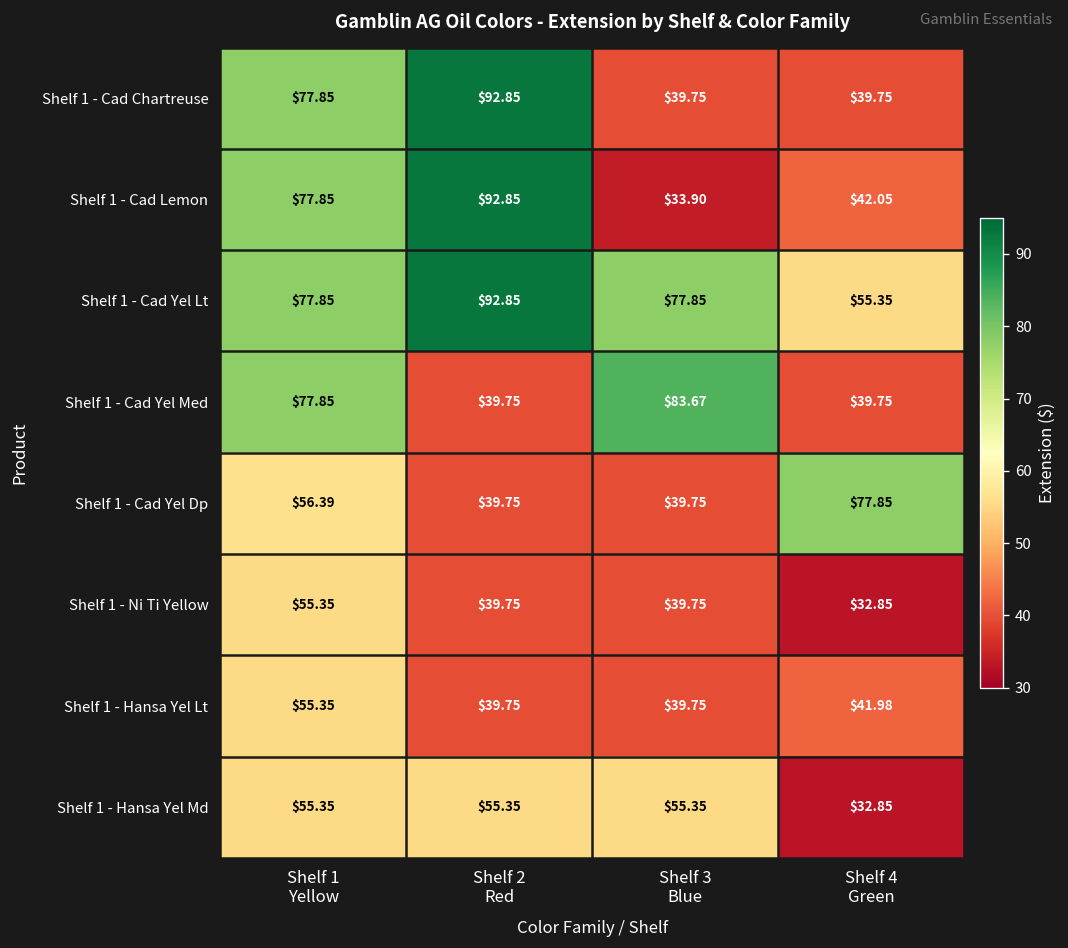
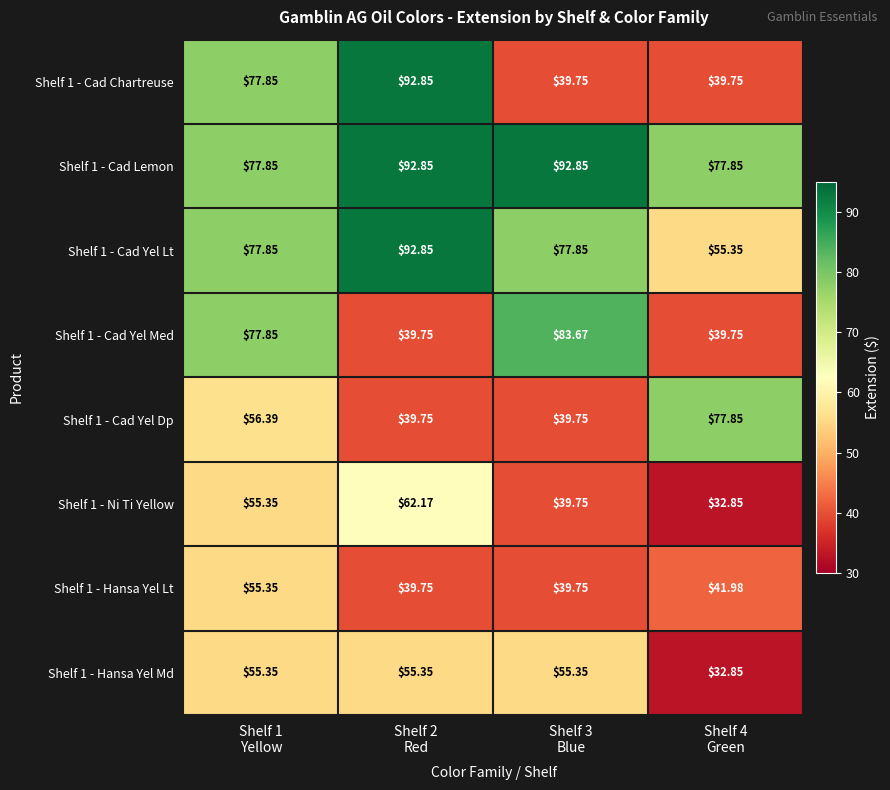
  {
    "Shelf 1 - Cad Chartreuse": {
      "Shelf 1 Yellow": "$77.85",
      "Shelf 2 Red": "$92.85",
      "Shelf 3 Blue": "$39.75",
      "Shelf 4 Green": "$39.75"
    },
    "Shelf 1 - Cad Lemon": {
      "Shelf 1 Yellow": "$77.85",
      "Shelf 2 Red": "$92.85",
-     "Shelf 3 Blue": "$33.90",
-     "Shelf 4 Green": "$42.05"
+     "Shelf 3 Blue": "$92.85",
+     "Shelf 4 Green": "$77.85"
    },
    "Shelf 1 - Cad Yel Lt": {
      "Shelf 1 Yellow": "$77.85",
      "Shelf 2 Red": "$92.85",
      "Shelf 3 Blue": "$77.85",
      "Shelf 4 Green": "$55.35"
    },
    "Shelf 1 - Cad Yel Med": {
      "Shelf 1 Yellow": "$77.85",
      "Shelf 2 Red": "$39.75",
      "Shelf 3 Blue": "$83.67",
      "Shelf 4 Green": "$39.75"
    },
    "Shelf 1 - Cad Yel Dp": {
      "Shelf 1 Yellow": "$56.39",
      "Shelf 2 Red": "$39.75",
      "Shelf 3 Blue": "$39.75",
      "Shelf 4 Green": "$77.85"
    },
    "Shelf 1 - Ni Ti Yellow": {
      "Shelf 1 Yellow": "$55.35",
-     "Shelf 2 Red": "$39.75",
+     "Shelf 2 Red": "$62.17",
      "Shelf 3 Blue": "$39.75",
      "Shelf 4 Green": "$32.85"
    },
    "Shelf 1 - Hansa Yel Lt": {
      "Shelf 1 Yellow": "$55.35",
      "Shelf 2 Red": "$39.75",
      "Shelf 3 Blue": "$39.75",
      "Shelf 4 Green": "$41.98"
    },
    "Shelf 1 - Hansa Yel Md": {
      "Shelf 1 Yellow": "$55.35",
      "Shelf 2 Red": "$55.35",
      "Shelf 3 Blue": "$55.35",
      "Shelf 4 Green": "$32.85"
    }
  }
